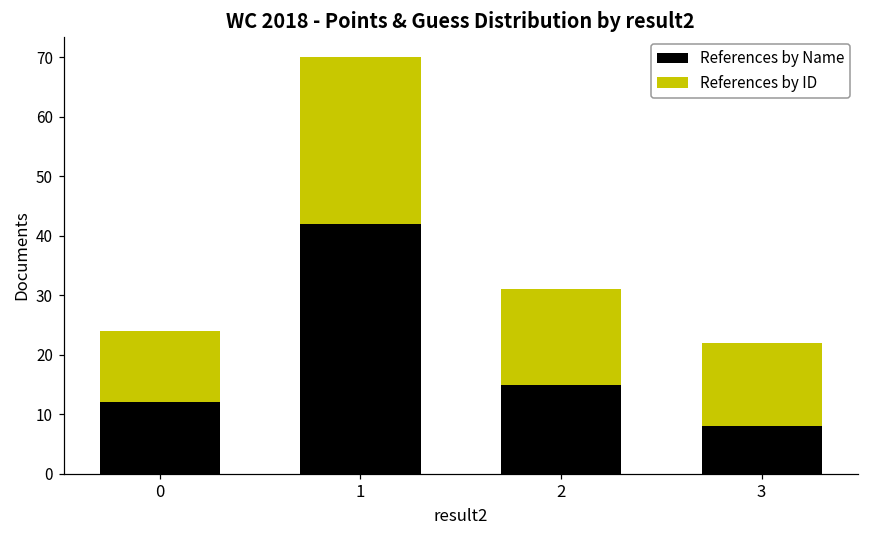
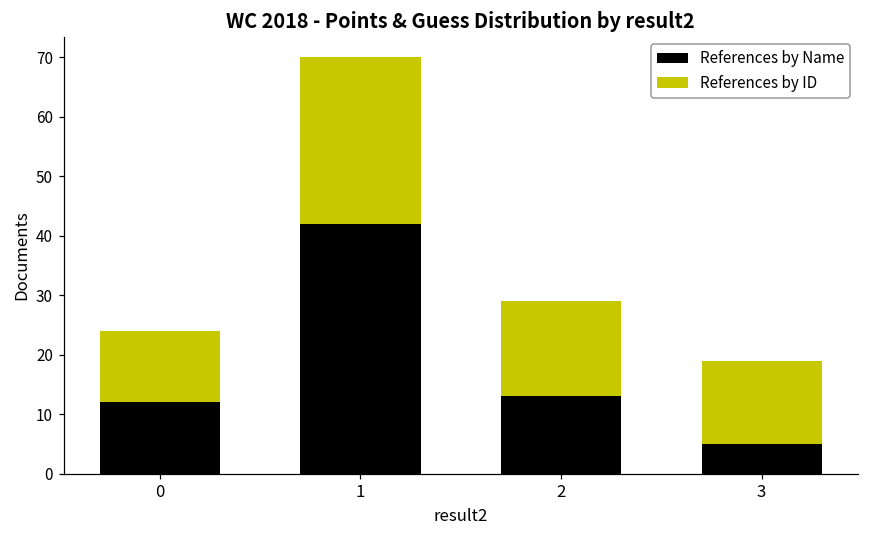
  {
    "References by Name": {
      "0": 12,
      "1": 42,
-     "2": 15,
-     "3": 8
+     "2": 13,
+     "3": 5
    },
    "References by ID": {
      "0": 12,
      "1": 28,
      "2": 16,
      "3": 14
    }
  }
